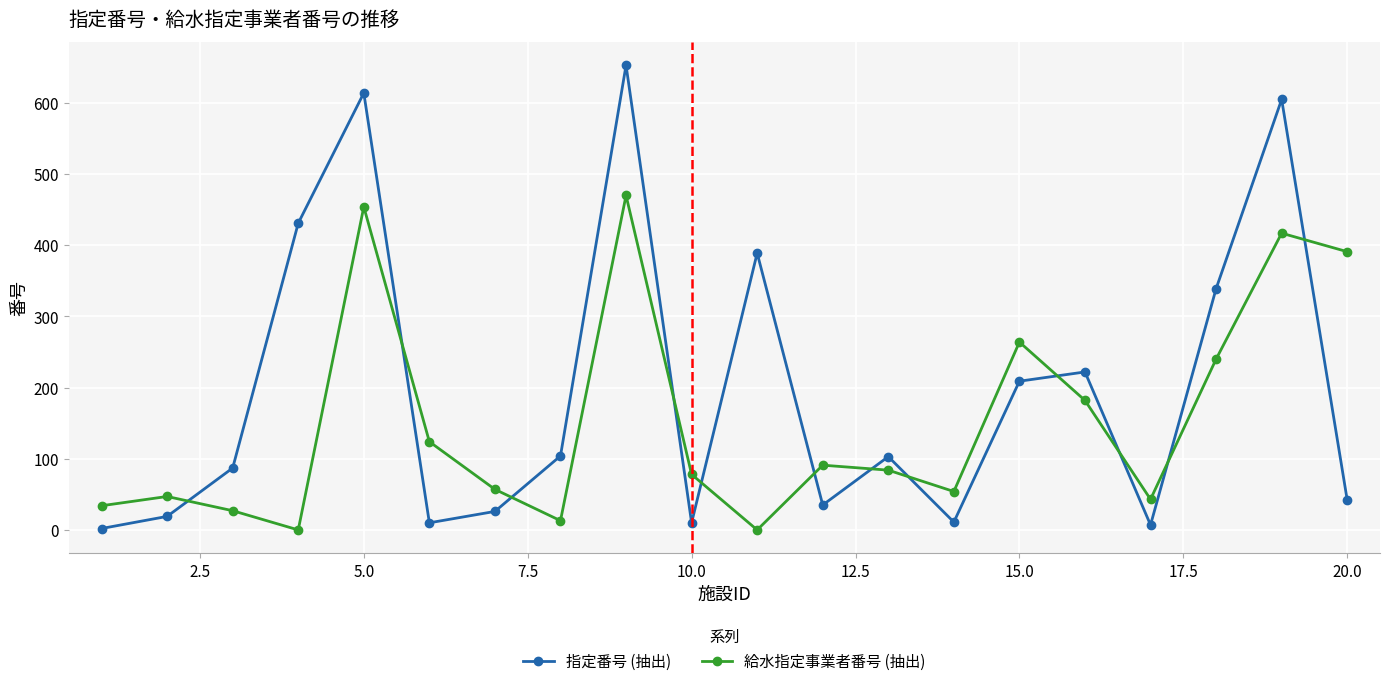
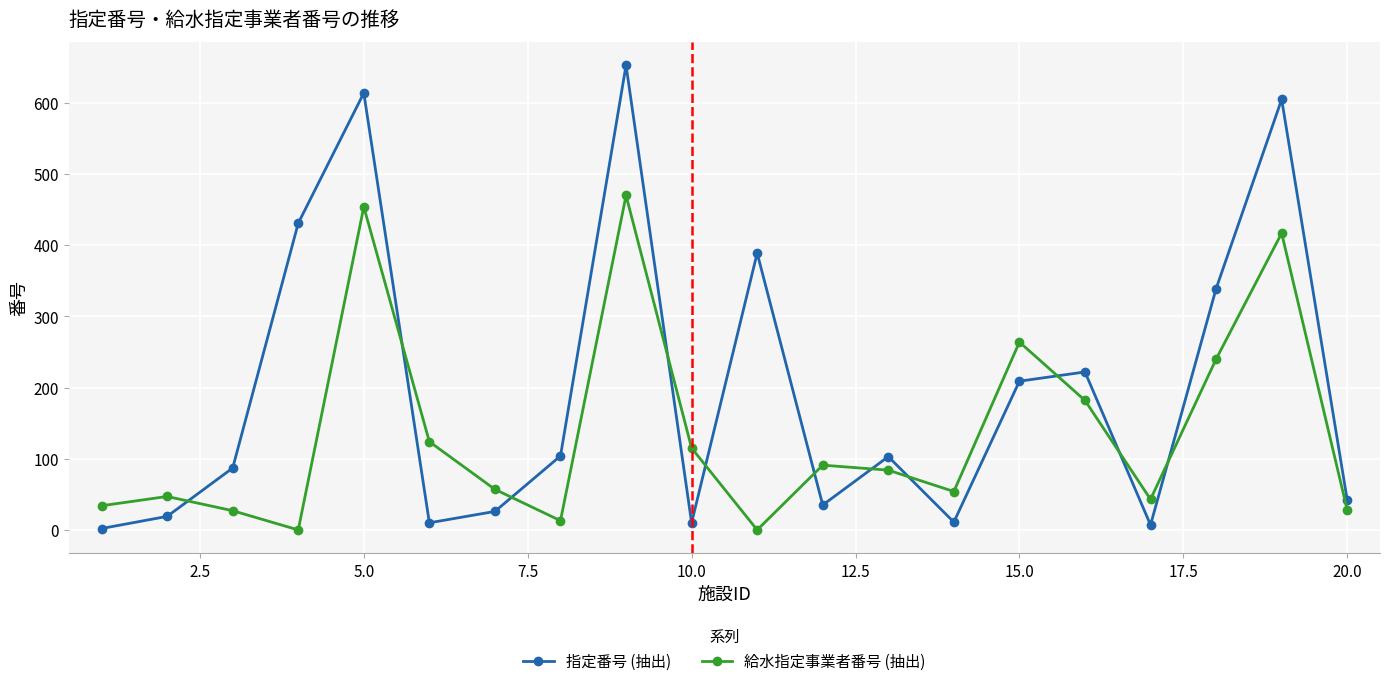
  {
    "指定番号 (抽出)": {
      "5.0": 610,
      "10.0": 10,
      "15.0": 210,
      "20.0": 40
    },
    "給水指定事業者番号 (抽出)": {
      "5.0": 450,
-     "10.0": 80,
+     "10.0": 120,
      "15.0": 260,
-     "20.0": 390
+     "20.0": 30
    }
  }
